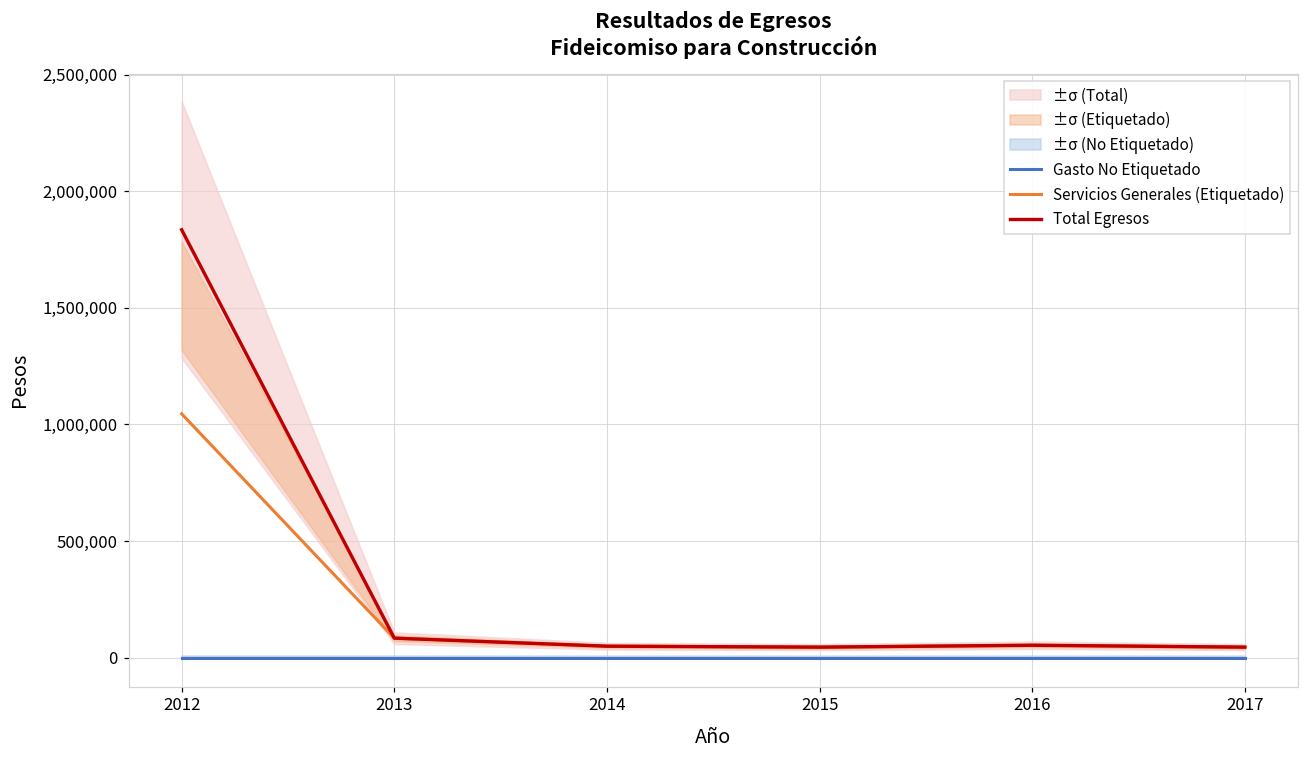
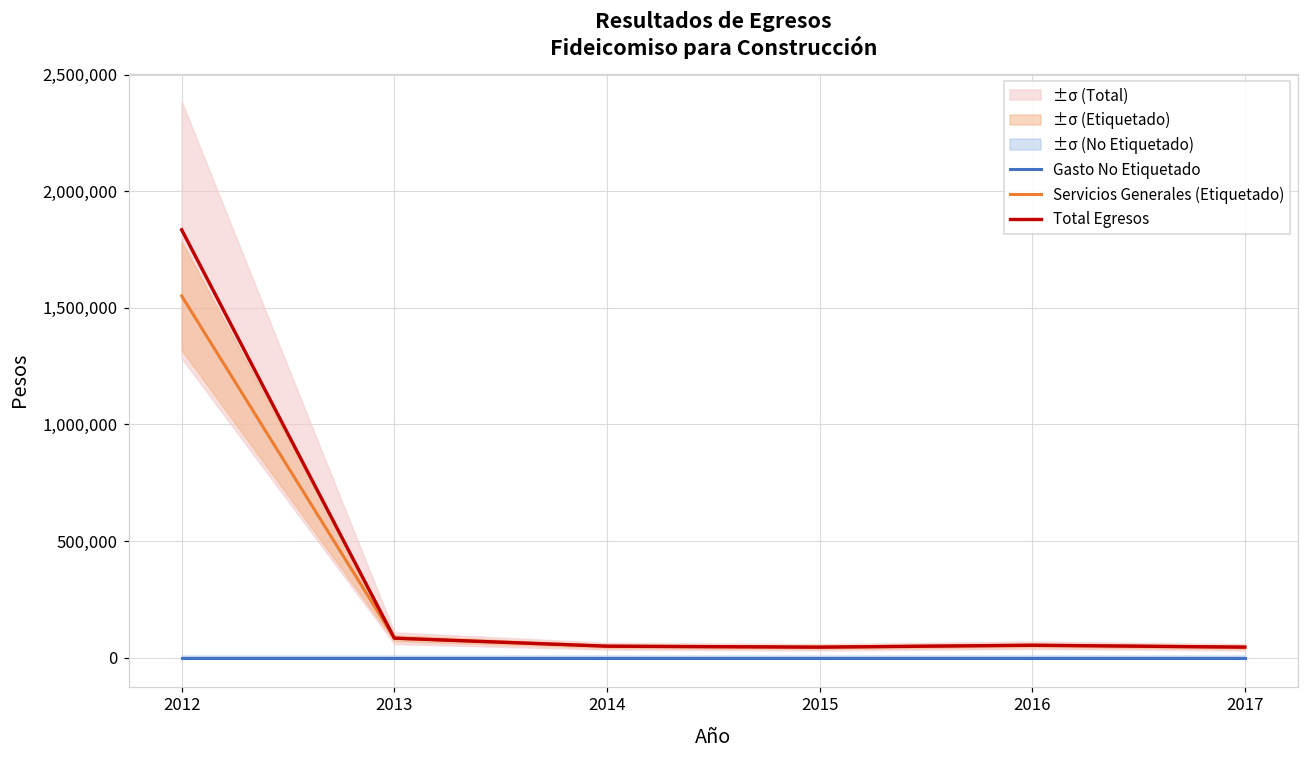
  {
    "Servicios Generales (Etiquetado)": {
-     "2012": "1,050,000"
+     "2012": "1,550,000"
    },
    "Total Egresos": {
      "2012": "1,830,000"
    }
  }
